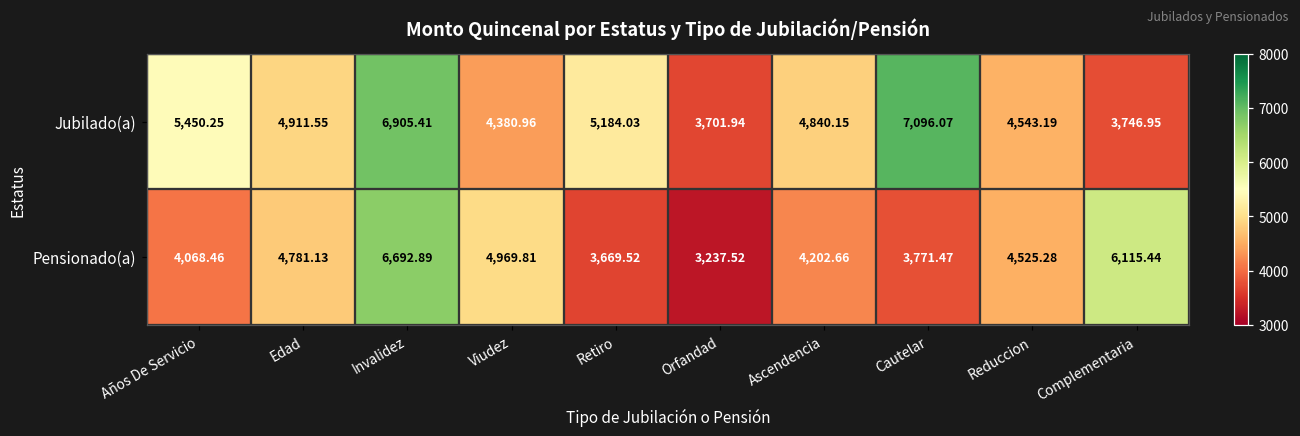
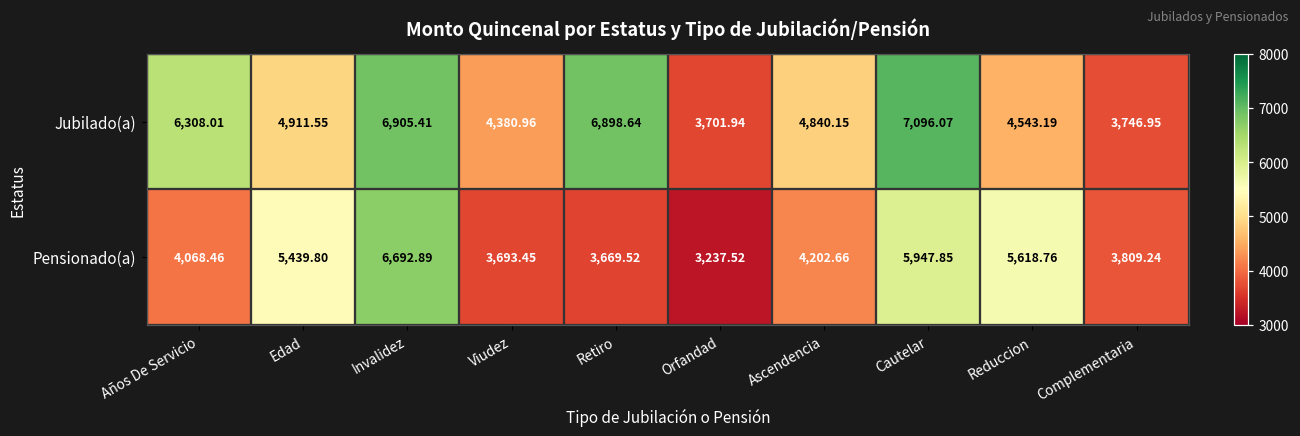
  {
    "Jubilado(a)": {
-     "Años De Servicio": "5,450.25",
+     "Años De Servicio": "6,308.01",
      "Edad": "4,911.55",
      "Invalidez": "6,905.41",
      "Viudez": "4,380.96",
-     "Retiro": "5,184.03",
+     "Retiro": "6,898.64",
      "Orfandad": "3,701.94",
      "Ascendencia": "4,840.15",
      "Cautelar": "7,096.07",
      "Reduccion": "4,543.19",
      "Complementaria": "3,746.95"
    },
    "Pensionado(a)": {
      "Años De Servicio": "4,068.46",
-     "Edad": "4,781.13",
+     "Edad": "5,439.80",
      "Invalidez": "6,692.89",
-     "Viudez": "4,969.81",
+     "Viudez": "3,693.45",
      "Retiro": "3,669.52",
      "Orfandad": "3,237.52",
      "Ascendencia": "4,202.66",
-     "Cautelar": "3,771.47",
-     "Reduccion": "4,525.28",
-     "Complementaria": "6,115.44"
+     "Cautelar": "5,947.85",
+     "Reduccion": "5,618.76",
+     "Complementaria": "3,809.24"
    }
  }
